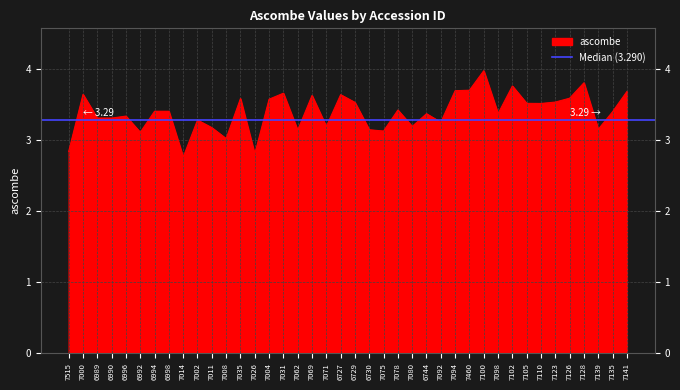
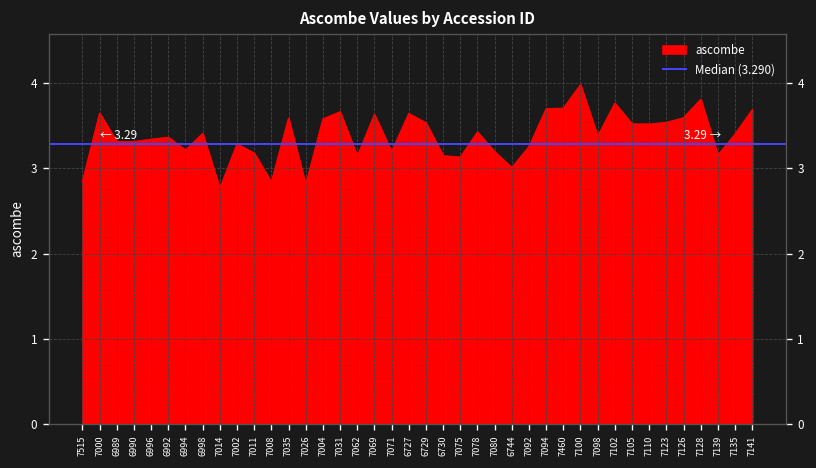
  {
    "7515": 2.8,
    "7000": 3.6,
    "6996": 3.3,
-   "6992": 3.1,
-   "6994": 3.4,
+   "6992": 3.4,
+   "6994": 3.2,
    "6998": 3.4,
    "7014": 2.8,
    "7002": 3.3,
    "7011": 3.2,
-   "7008": 3.0,
+   "7008": 2.8,
    "7035": 3.6,
    "7026": 2.8,
    "7004": 3.6,
    "7031": 3.7,
    "7062": 3.1,
    "7069": 3.6,
    "7071": 3.2,
    "6727": 3.6,
    "6729": 3.5,
    "6730": 3.1,
    "7075": 3.1,
    "7078": 3.4,
    "7080": 3.2,
-   "6744": 3.4,
+   "6744": 3.0,
    "7092": 3.3,
    "7094": 3.7,
    "7460": 3.7,
    "7100": 4.0,
    "7098": 3.4,
    "7102": 3.8,
    "7105": 3.5,
    "7110": 3.5,
    "7123": 3.5,
    "7128": 3.8,
    "7139": 3.2,
    "7135": 3.4,
    "7141": 3.7
  }
